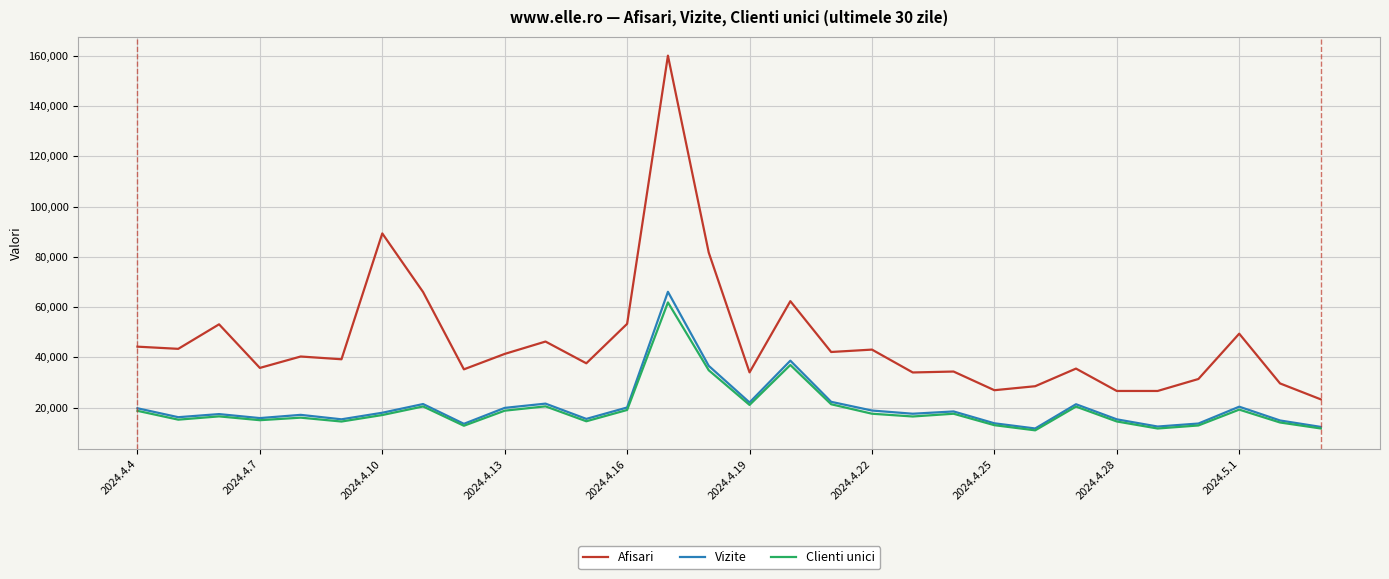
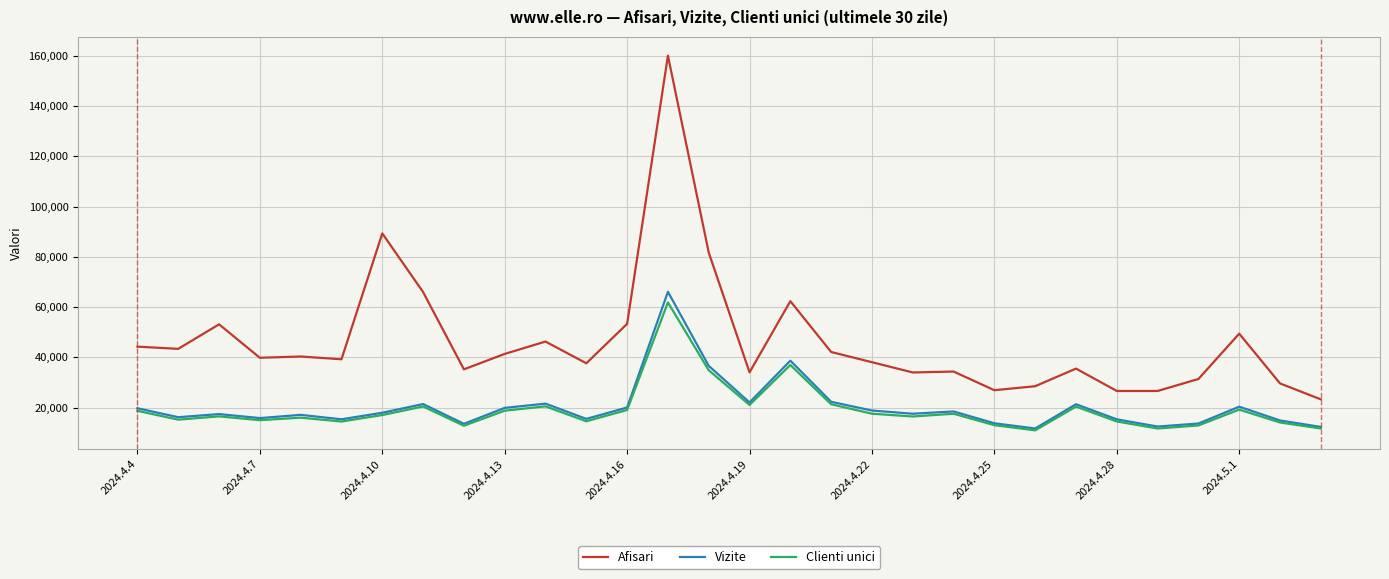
  {
    "Afisari": {
      "2024.4.4": "44,000",
-     "2024.4.7": "36,000",
+     "2024.4.7": "40,000",
      "2024.4.10": "89,000",
      "2024.4.13": "41,000",
      "2024.4.16": "53,000",
      "2024.4.19": "34,000",
-     "2024.4.22": "43,000",
+     "2024.4.22": "38,000",
      "2024.4.25": "27,000",
      "2024.4.28": "27,000",
      "2024.5.1": "49,000"
    },
    "Vizite": {
      "2024.4.4": "20,000",
      "2024.4.13": "20,000",
      "2024.4.22": "19,000",
      "2024.5.1": "20,000"
    },
    "Clienti unici": {
      "2024.4.4": "19,000",
      "2024.4.13": "19,000",
      "2024.4.22": "18,000",
      "2024.5.1": "19,000"
    }
  }
